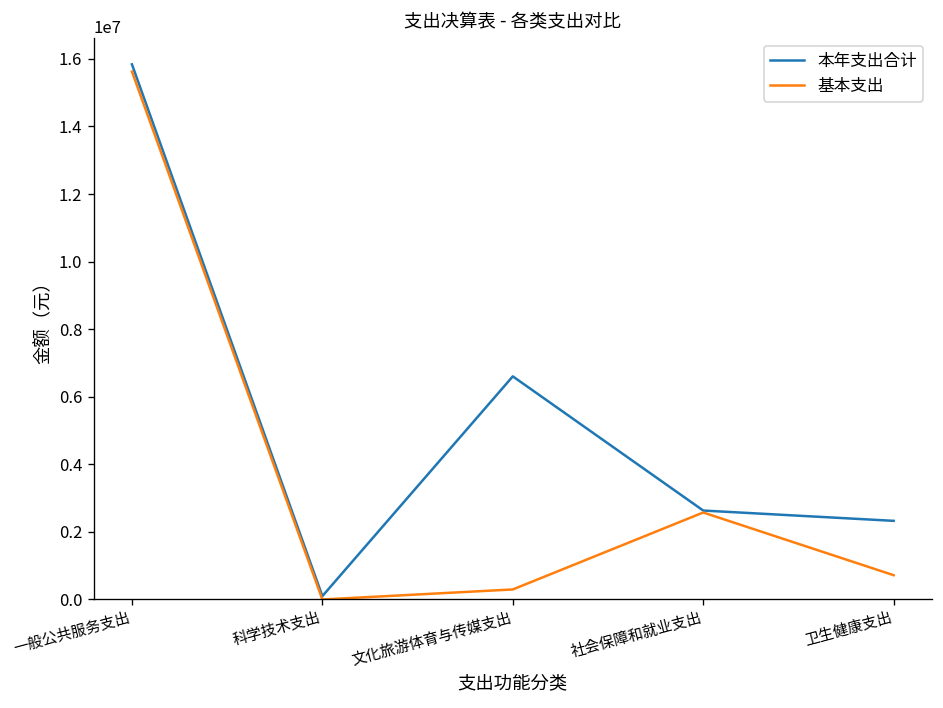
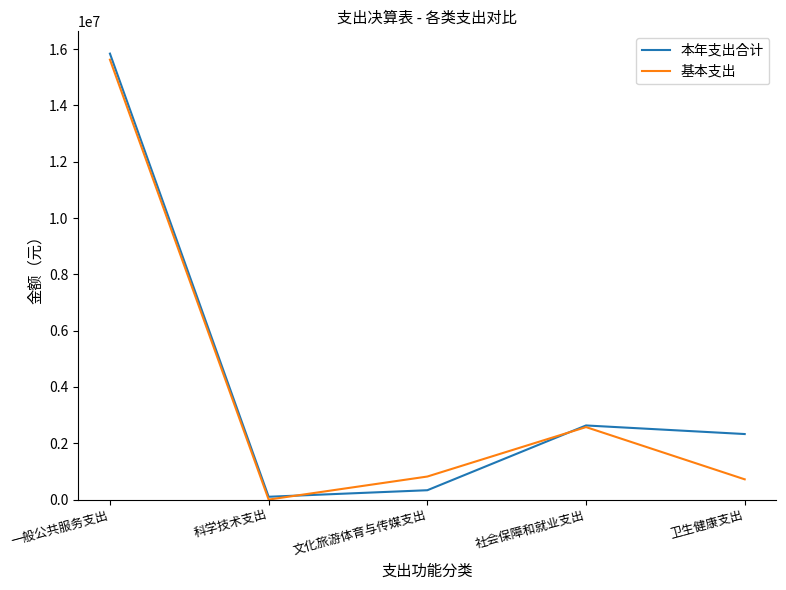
  {
    "本年支出合计": {
      "一般公共服务支出": 15800000,
      "科学技术支出": 100000,
-     "文化旅游体育与传媒支出": 6600000,
+     "文化旅游体育与传媒支出": 300000,
      "卫生健康支出": 2300000
    },
    "基本支出": {
      "一般公共服务支出": 15600000,
      "科学技术支出": 0,
-     "文化旅游体育与传媒支出": 300000,
+     "文化旅游体育与传媒支出": 800000,
      "卫生健康支出": 700000
    }
  }
